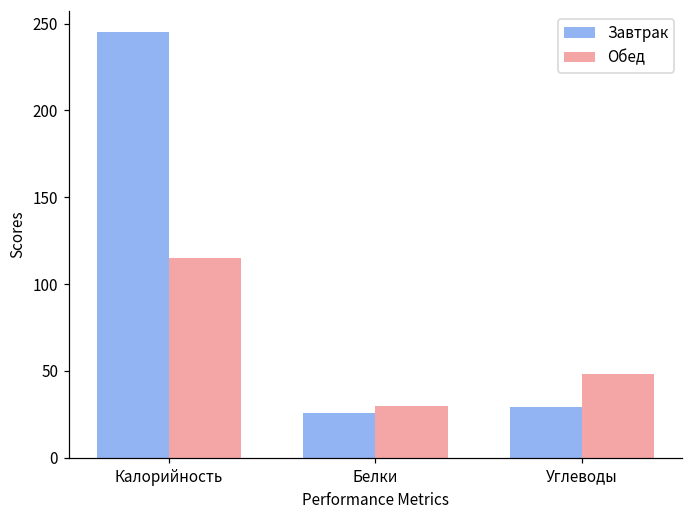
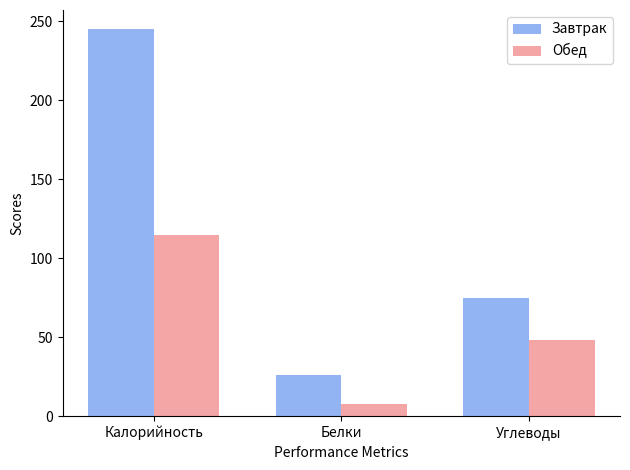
  {
    "Завтрак": {
      "Калорийность": 245,
      "Белки": 26,
-     "Углеводы": 29
+     "Углеводы": 75
    },
    "Обед": {
      "Калорийность": 115,
-     "Белки": 30,
+     "Белки": 8,
      "Углеводы": 48
    }
  }
